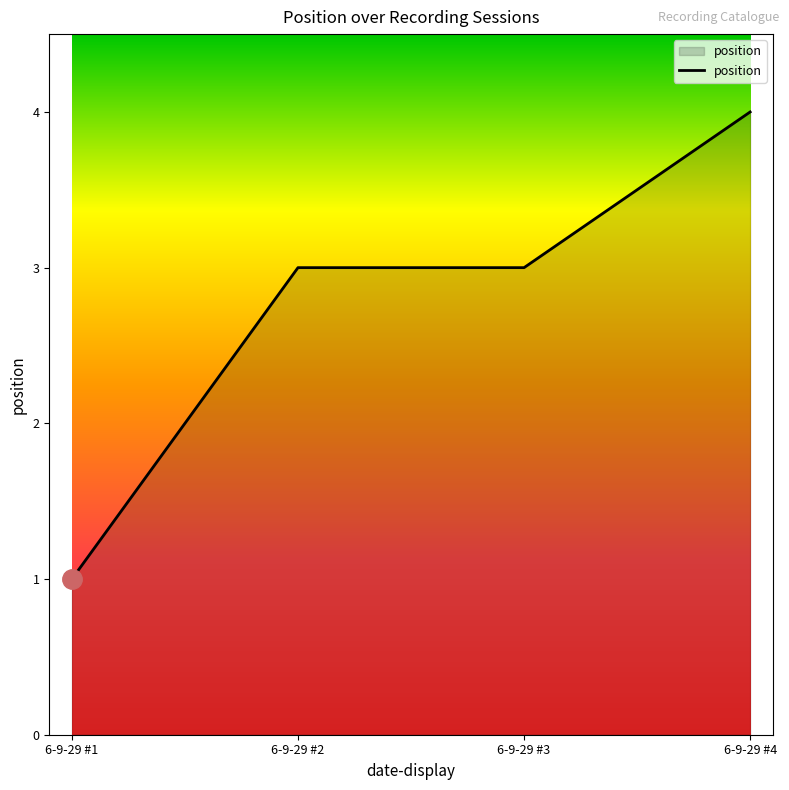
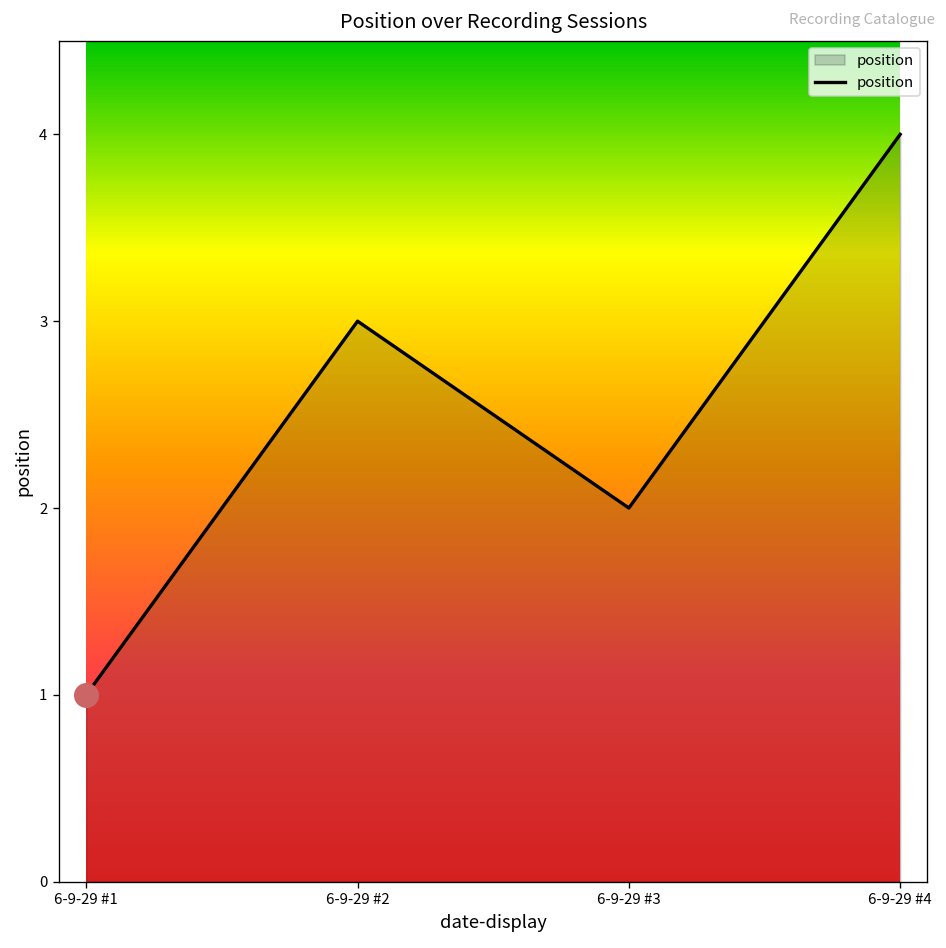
  {
    "position": {
      "6-9-29 #2": 3,
-     "6-9-29 #3": 3,
+     "6-9-29 #3": 2,
      "6-9-29 #4": 4
    }
  }
